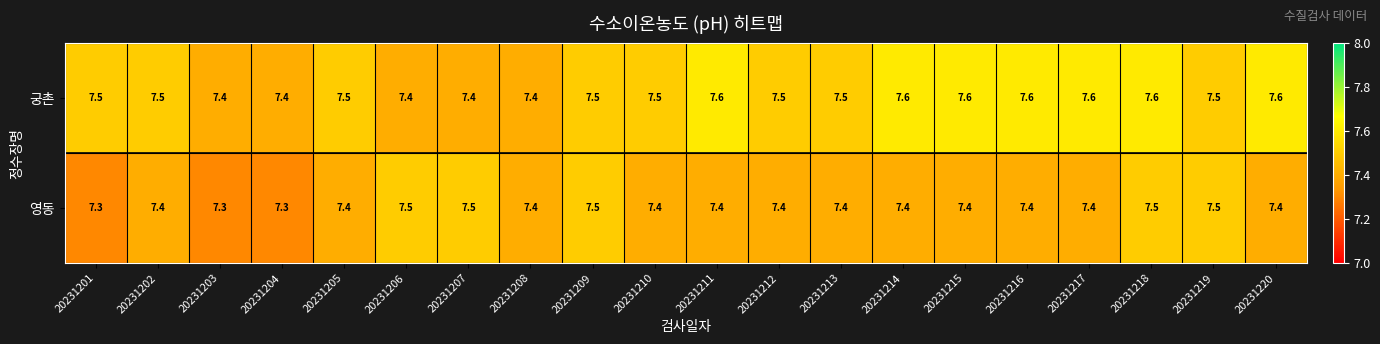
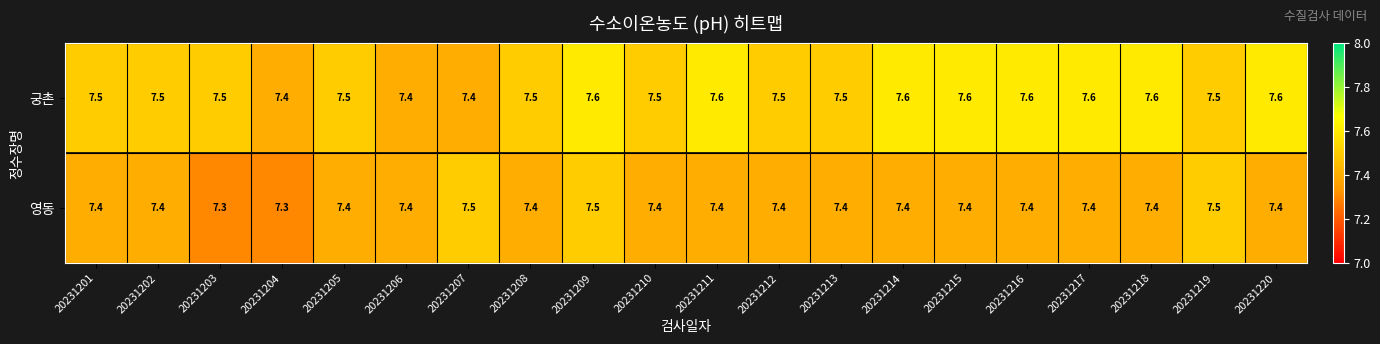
  {
    "궁촌": {
      "20231201": 7.5,
      "20231202": 7.5,
-     "20231203": 7.4,
+     "20231203": 7.5,
      "20231204": 7.4,
      "20231205": 7.5,
      "20231206": 7.4,
      "20231207": 7.4,
-     "20231208": 7.4,
-     "20231209": 7.5,
+     "20231208": 7.5,
+     "20231209": 7.6,
      "20231210": 7.5,
      "20231211": 7.6,
      "20231212": 7.5,
      "20231213": 7.5,
      "20231214": 7.6,
      "20231215": 7.6,
      "20231216": 7.6,
      "20231217": 7.6,
      "20231218": 7.6,
      "20231219": 7.5,
      "20231220": 7.6
    },
    "영동": {
-     "20231201": 7.3,
+     "20231201": 7.4,
      "20231202": 7.4,
      "20231203": 7.3,
      "20231204": 7.3,
      "20231205": 7.4,
-     "20231206": 7.5,
+     "20231206": 7.4,
      "20231207": 7.5,
      "20231208": 7.4,
      "20231209": 7.5,
      "20231210": 7.4,
      "20231211": 7.4,
      "20231212": 7.4,
      "20231213": 7.4,
      "20231214": 7.4,
      "20231215": 7.4,
      "20231216": 7.4,
      "20231217": 7.4,
-     "20231218": 7.5,
+     "20231218": 7.4,
      "20231219": 7.5,
      "20231220": 7.4
    }
  }
